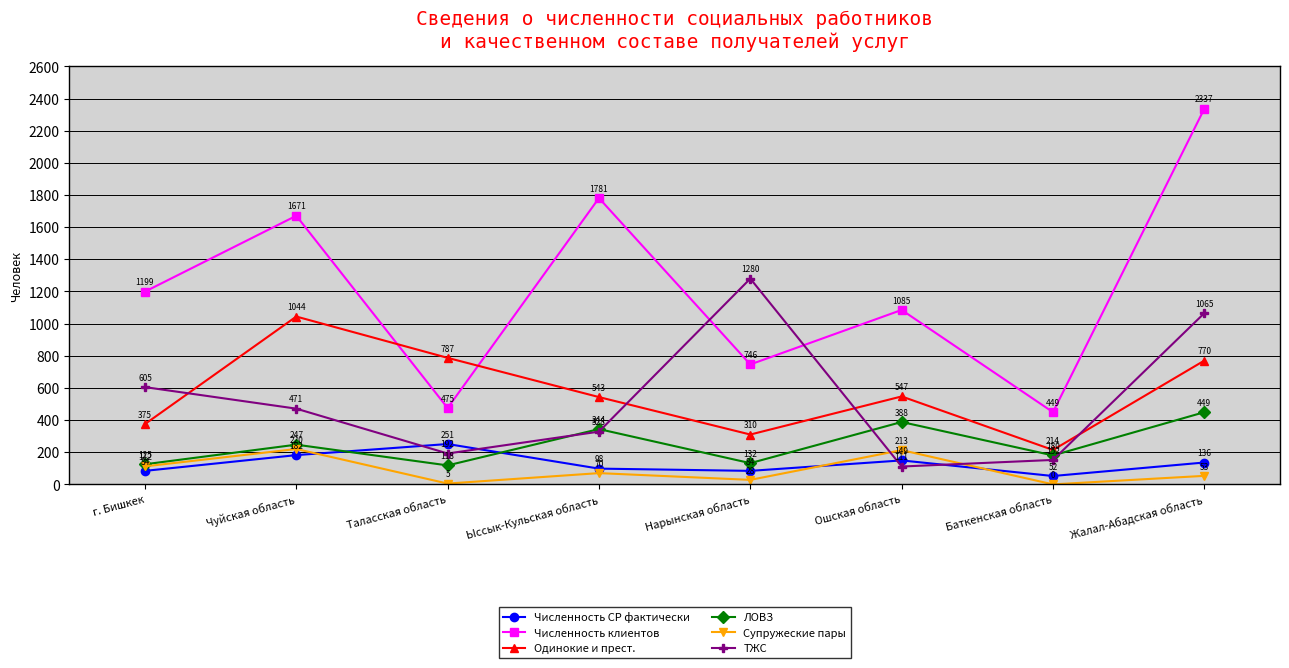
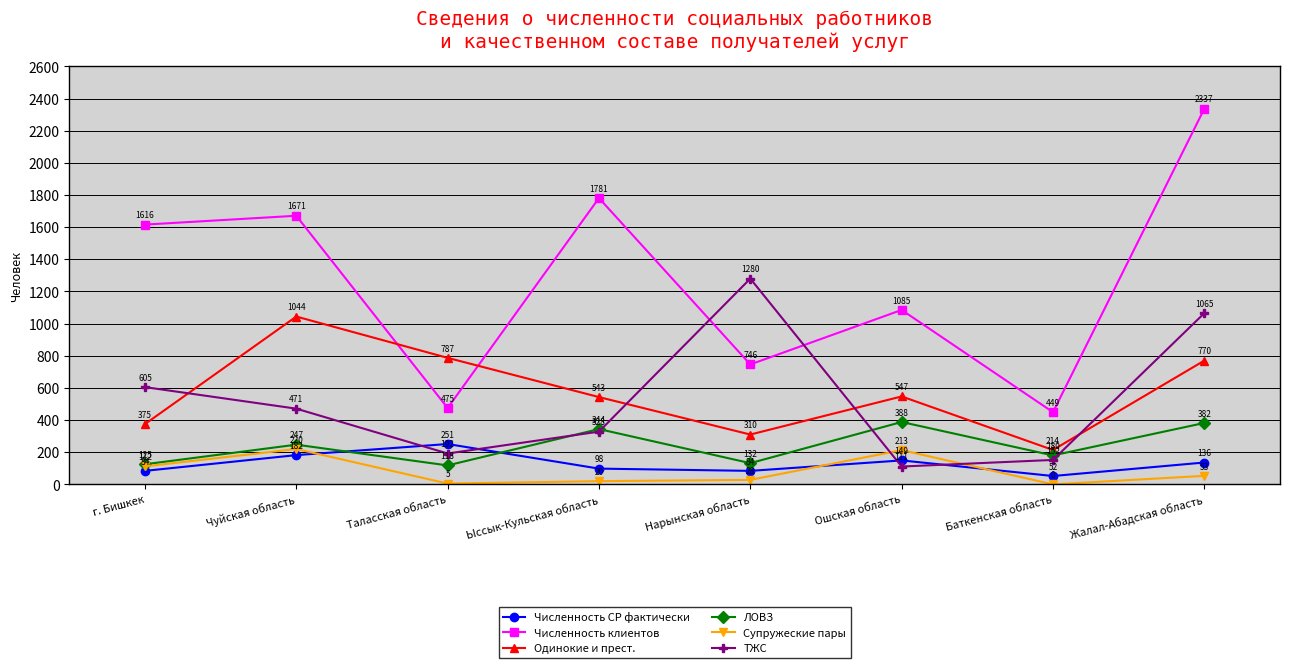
  {
    "Численность СР фактически": {
      "Таласская область": 251,
      "Ыссык-Кульская область": 98,
      "Баткенская область": 52,
      "Жалал-Абадская область": 136
    },
    "Численность клиентов": {
-     "г. Бишкек": 1199,
+     "г. Бишкек": 1616,
      "Чуйская область": 1671,
      "Таласская область": 475,
      "Ыссык-Кульская область": 1781,
      "Нарынская область": 746,
      "Ошская область": 1085,
      "Баткенская область": 449,
      "Жалал-Абадская область": 2337
    },
    "Одинокие и прест.": {
      "г. Бишкек": 375,
      "Чуйская область": 1044,
      "Таласская область": 787,
      "Ыссык-Кульская область": 543,
      "Нарынская область": 310,
      "Ошская область": 547,
      "Жалал-Абадская область": 770
    },
    "ЛОВЗ": {
      "Нарынская область": 132,
      "Ошская область": 388,
-     "Жалал-Абадская область": 449
+     "Жалал-Абадская область": 382
    },
    "Супружеские пары": {
      "Таласская область": 5,
-     "Ыссык-Кульская область": 70,
+     "Ыссык-Кульская область": 20,
      "Ошская область": 213
    },
    "ТЖС": {
      "г. Бишкек": 605,
      "Чуйская область": 471,
      "Нарынская область": 1280,
      "Жалал-Абадская область": 1065
    }
  }
